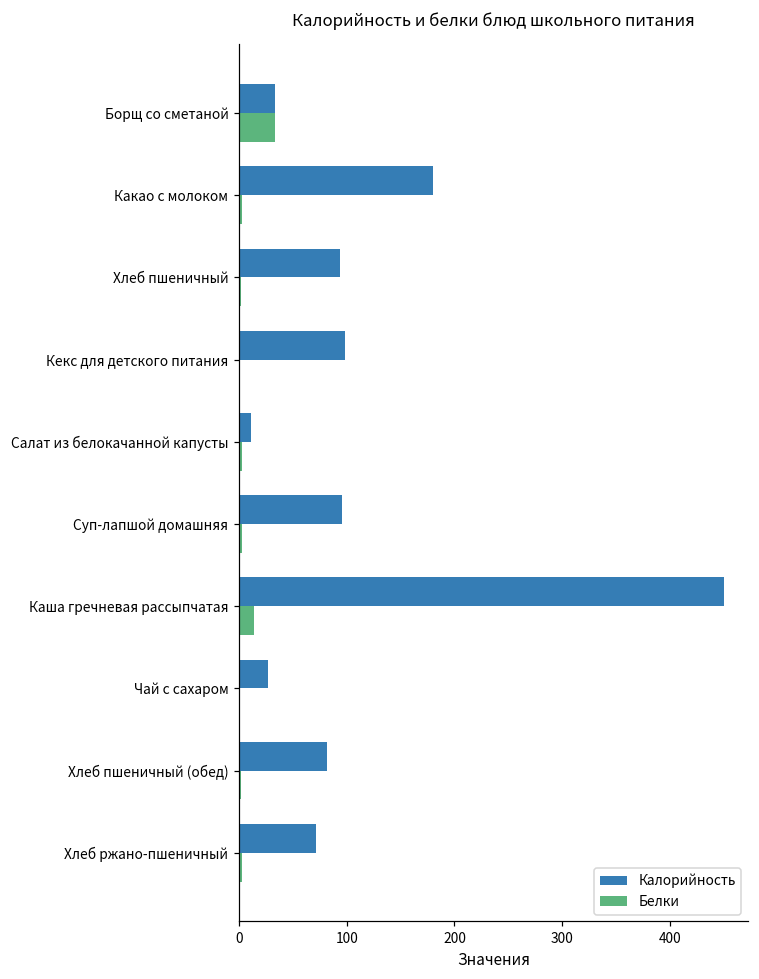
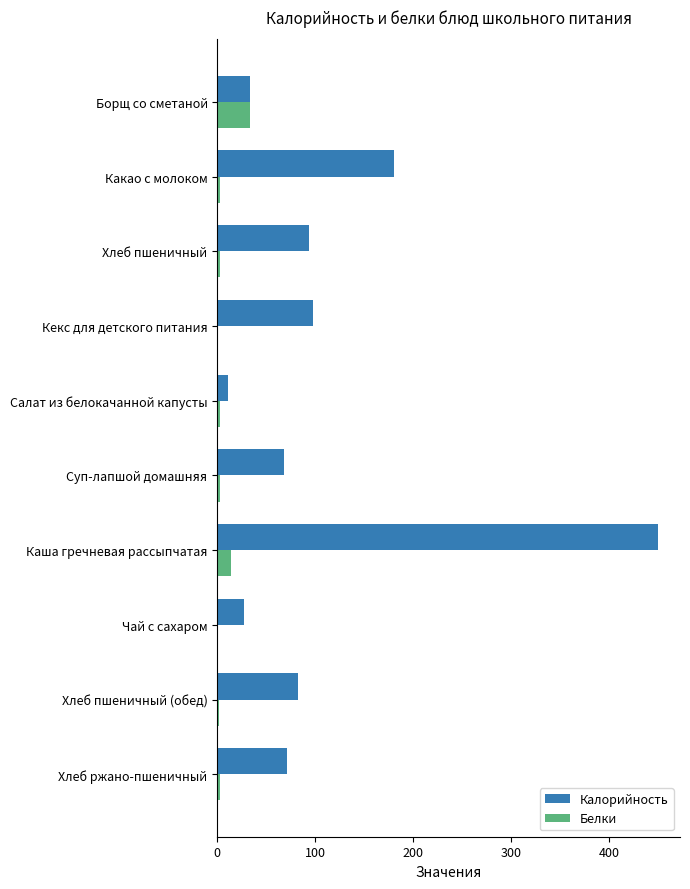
  {
    "Калорийность": {
      "Борщ со сметаной": 30,
      "Какао с молоком": 180,
      "Хлеб пшеничный": 90,
      "Кекс для детского питания": 100,
      "Салат из белокачанной капусты": 10,
-     "Суп-лапшой домашняя": 100,
+     "Суп-лапшой домашняя": 70,
      "Каша гречневая рассыпчатая": 450,
      "Чай с сахаром": 30,
      "Хлеб пшеничный (обед)": 80,
      "Хлеб ржано-пшеничный": 70
    },
    "Белки": {
      "Борщ со сметаной": 30,
      "Какао с молоком": 0,
      "Каша гречневая рассыпчатая": 10
    }
  }
